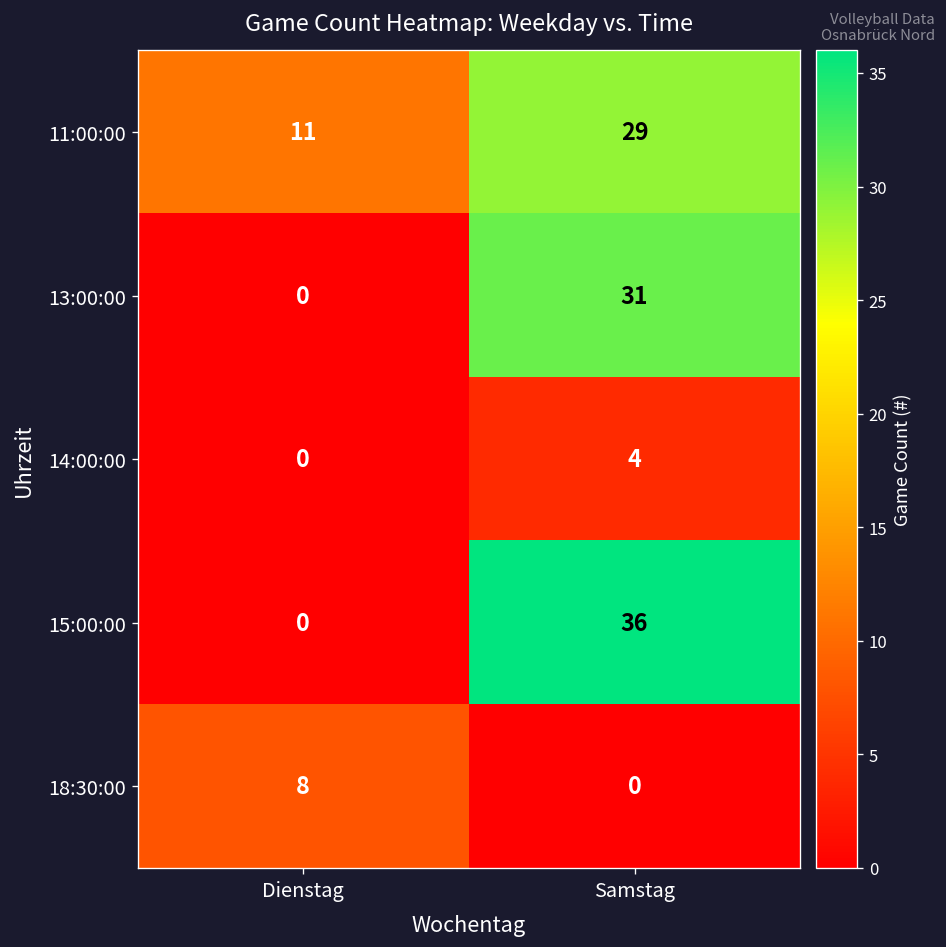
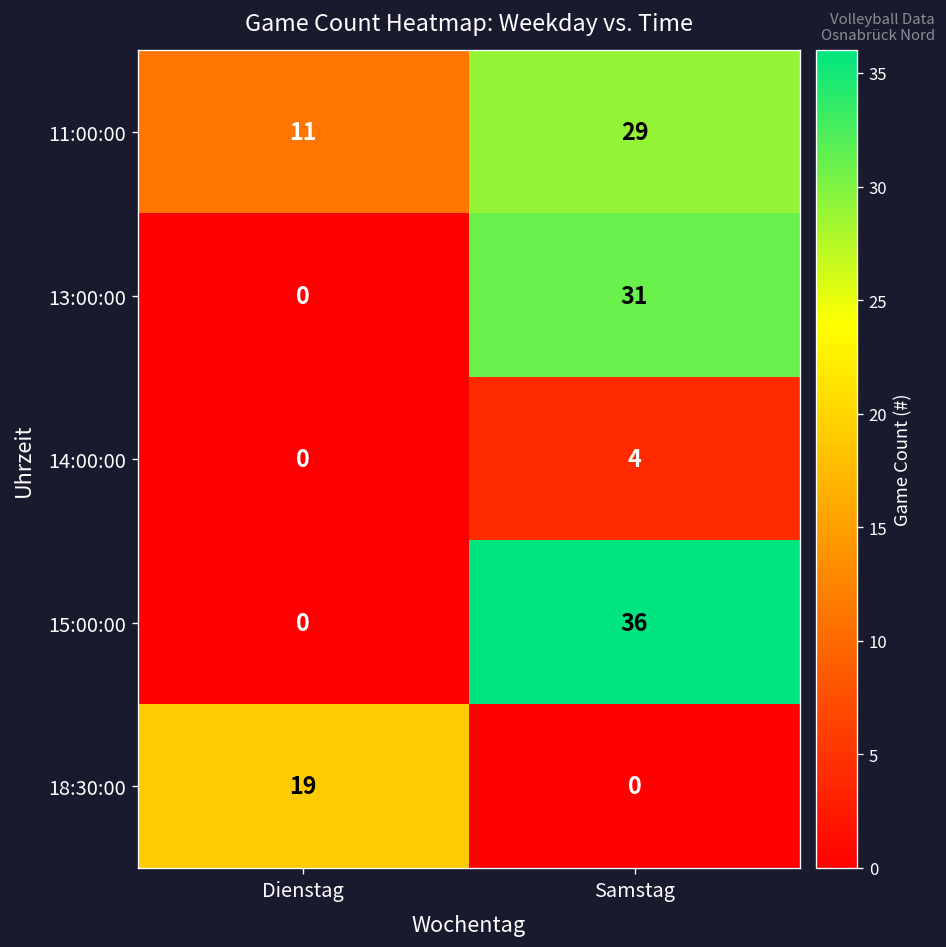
  {
    "11:00:00": {
      "Dienstag": 11,
      "Samstag": 29
    },
    "13:00:00": {
      "Dienstag": 0,
      "Samstag": 31
    },
    "14:00:00": {
      "Dienstag": 0,
      "Samstag": 4
    },
    "15:00:00": {
      "Dienstag": 0,
      "Samstag": 36
    },
    "18:30:00": {
-     "Dienstag": 8,
+     "Dienstag": 19,
      "Samstag": 0
    }
  }
